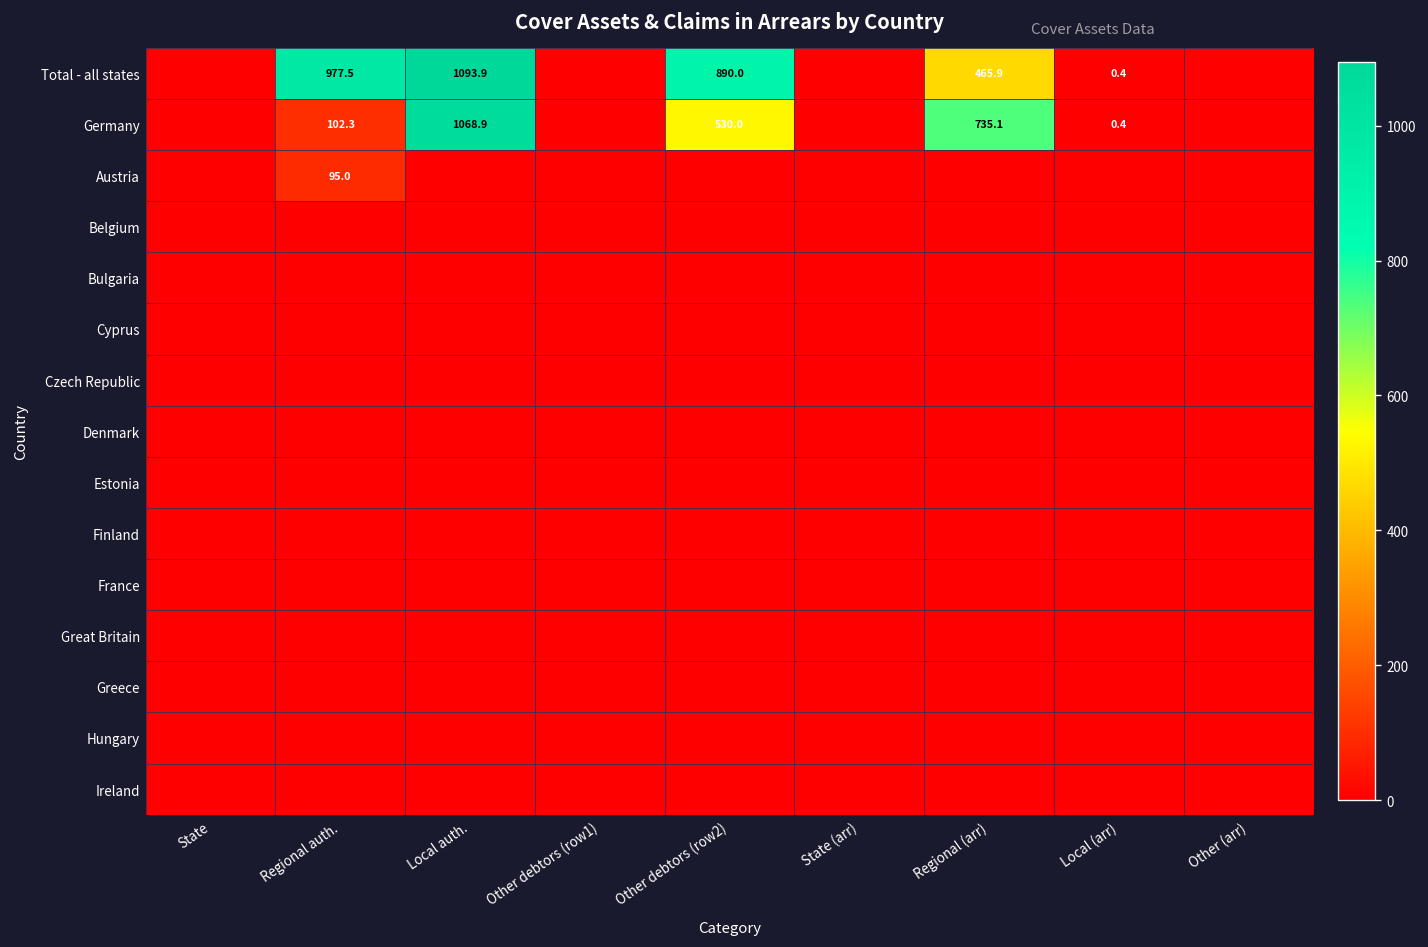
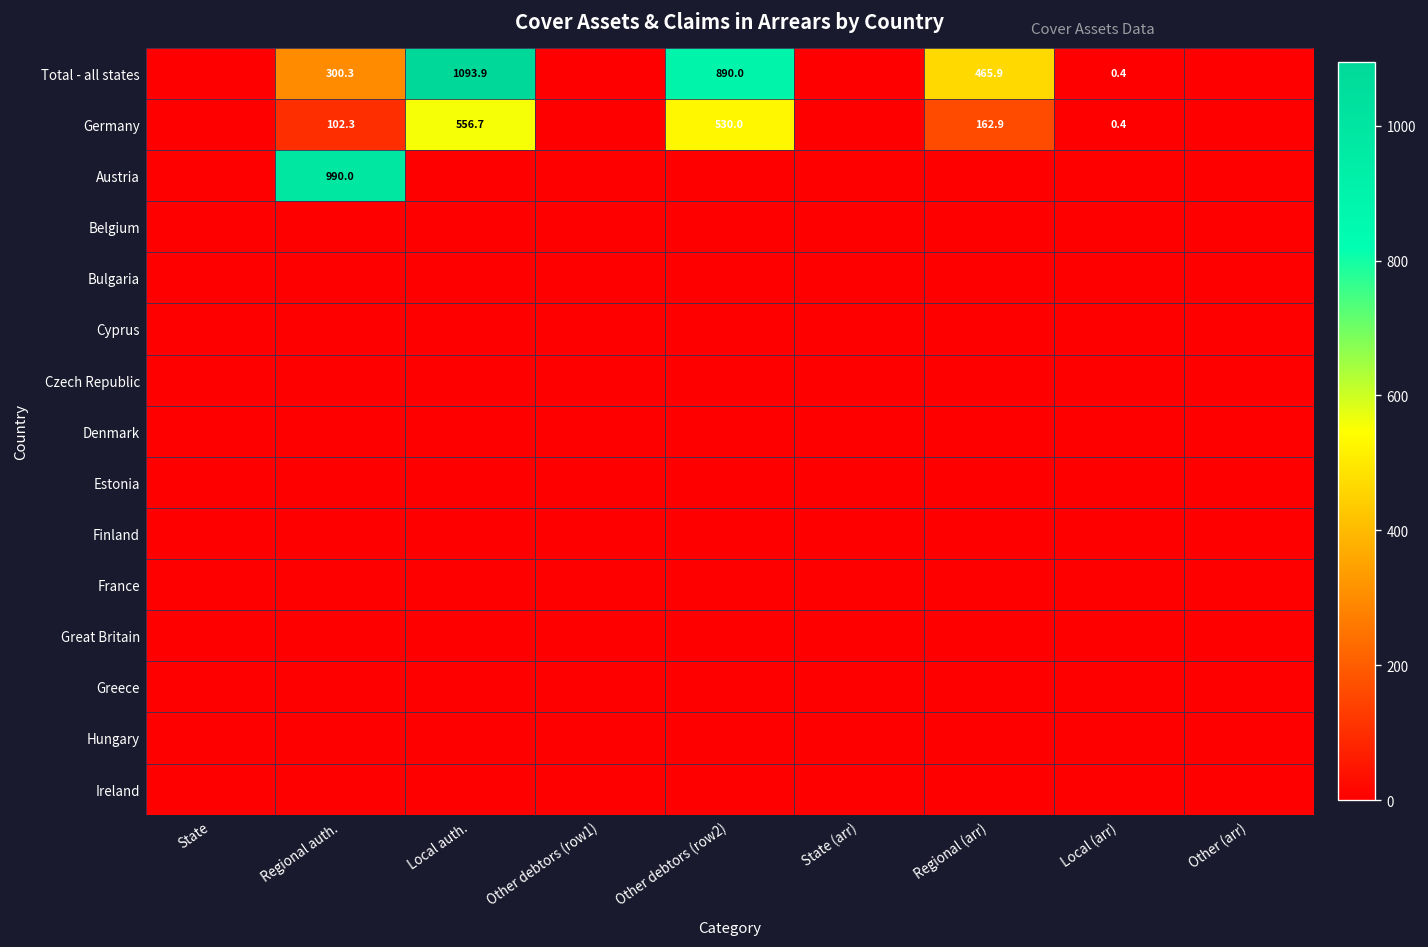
  {
    "Total - all states": {
-     "Regional auth.": 977.5,
+     "Regional auth.": 300.3,
      "Local auth.": 1093.9,
      "Other debtors (row2)": 890.0,
      "Regional (arr)": 465.9,
      "Local (arr)": 0.4
    },
    "Germany": {
      "Regional auth.": 102.3,
-     "Local auth.": 1068.9,
+     "Local auth.": 556.7,
      "Other debtors (row2)": 530.0,
-     "Regional (arr)": 735.1,
+     "Regional (arr)": 162.9,
      "Local (arr)": 0.4
    },
    "Austria": {
-     "Regional auth.": 95.0
+     "Regional auth.": 990.0
    }
  }
